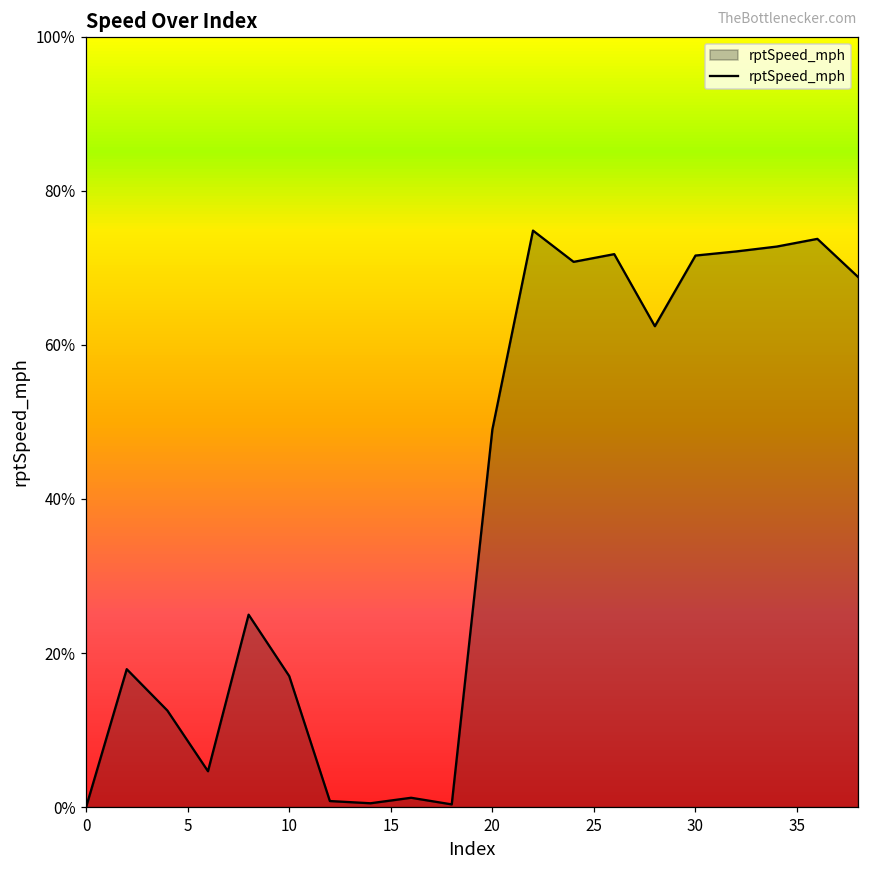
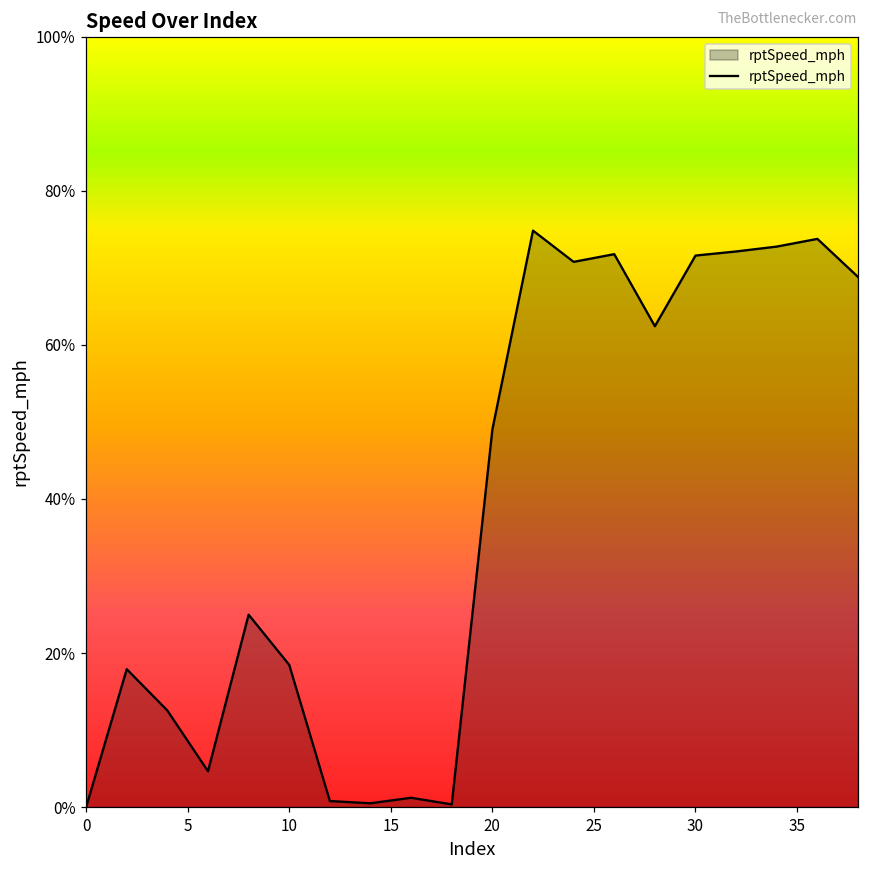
  {
    "0": "0%",
-   "10": "17%",
+   "10": "18%",
    "20": "49%",
    "30": "72%"
  }
